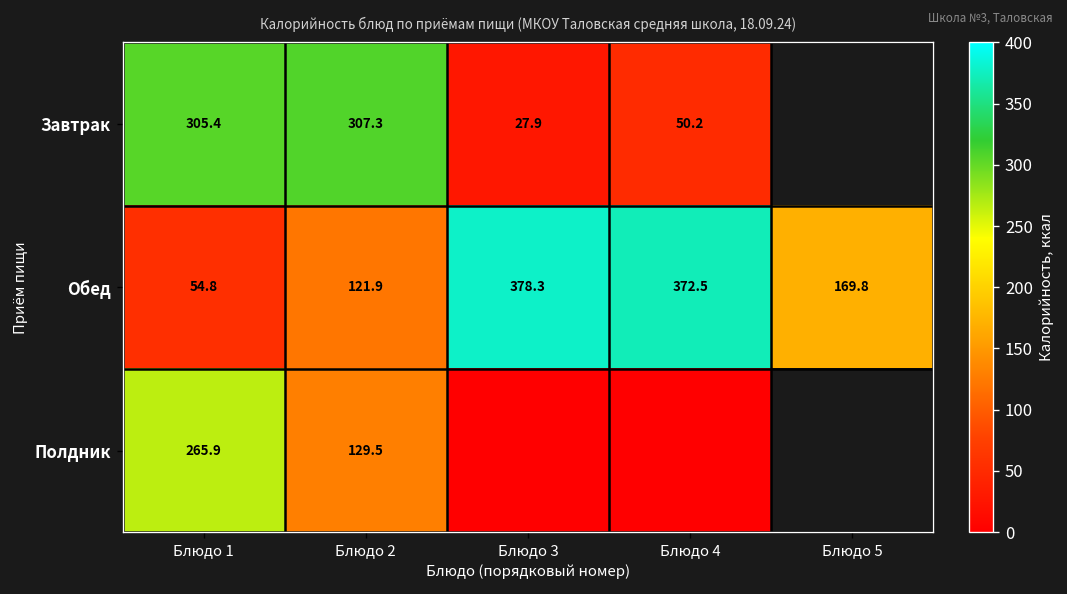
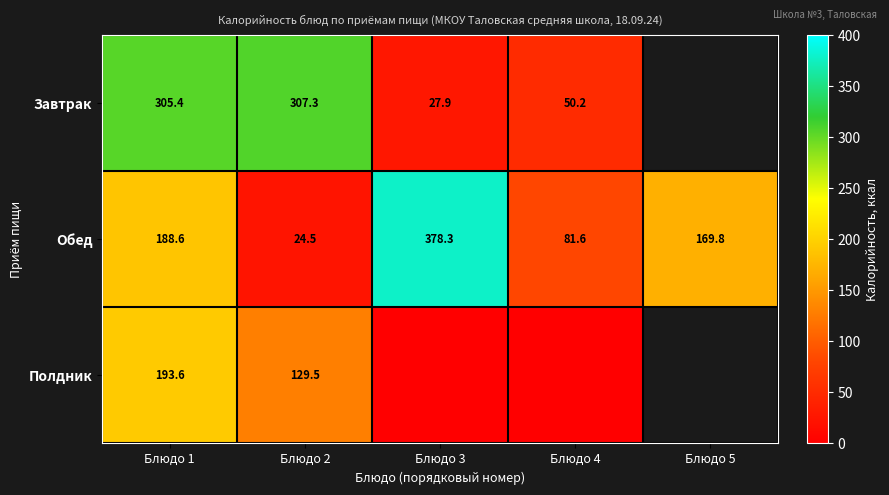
  {
    "Завтрак": {
      "Блюдо 1": 305.4,
      "Блюдо 2": 307.3,
      "Блюдо 3": 27.9,
      "Блюдо 4": 50.2
    },
    "Обед": {
-     "Блюдо 1": 54.8,
-     "Блюдо 2": 121.9,
+     "Блюдо 1": 188.6,
+     "Блюдо 2": 24.5,
      "Блюдо 3": 378.3,
-     "Блюдо 4": 372.5,
+     "Блюдо 4": 81.6,
      "Блюдо 5": 169.8
    },
    "Полдник": {
-     "Блюдо 1": 265.9,
+     "Блюдо 1": 193.6,
      "Блюдо 2": 129.5
    }
  }
